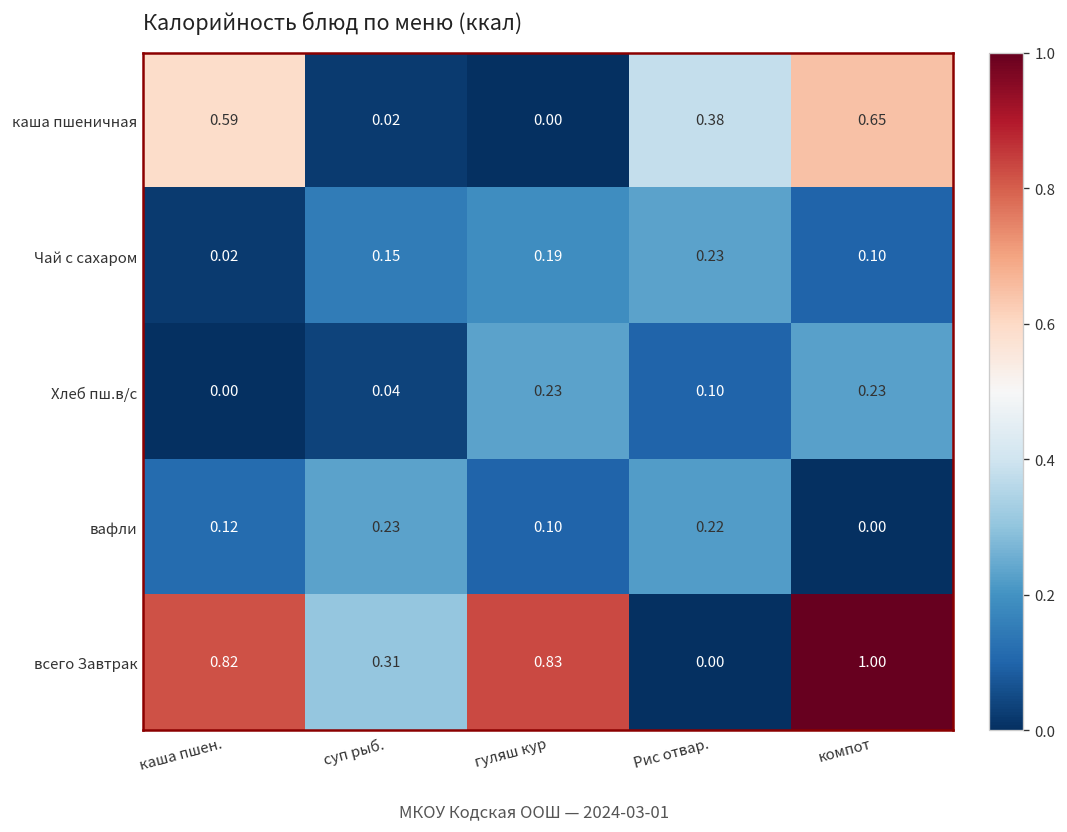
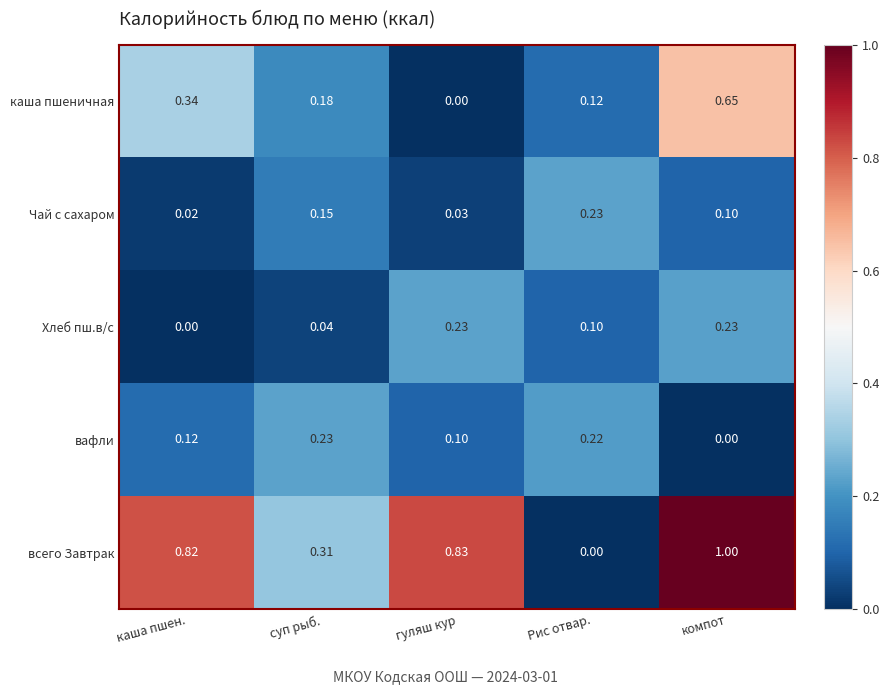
  {
    "каша пшеничная": {
-     "каша пшен.": 0.59,
-     "суп рыб.": 0.02,
+     "каша пшен.": 0.34,
+     "суп рыб.": 0.18,
      "гуляш кур": 0.00,
-     "Рис отвар.": 0.38,
+     "Рис отвар.": 0.12,
      "компот": 0.65
    },
    "Чай с сахаром": {
      "каша пшен.": 0.02,
      "суп рыб.": 0.15,
-     "гуляш кур": 0.19,
+     "гуляш кур": 0.03,
      "Рис отвар.": 0.23,
      "компот": 0.10
    },
    "Хлеб пш.в/с": {
      "каша пшен.": 0.00,
      "суп рыб.": 0.04,
      "гуляш кур": 0.23,
      "Рис отвар.": 0.10,
      "компот": 0.23
    },
    "вафли": {
      "каша пшен.": 0.12,
      "суп рыб.": 0.23,
      "гуляш кур": 0.10,
      "Рис отвар.": 0.22,
      "компот": 0.00
    },
    "всего Завтрак": {
      "каша пшен.": 0.82,
      "суп рыб.": 0.31,
      "гуляш кур": 0.83,
      "Рис отвар.": 0.00,
      "компот": 1.00
    }
  }
